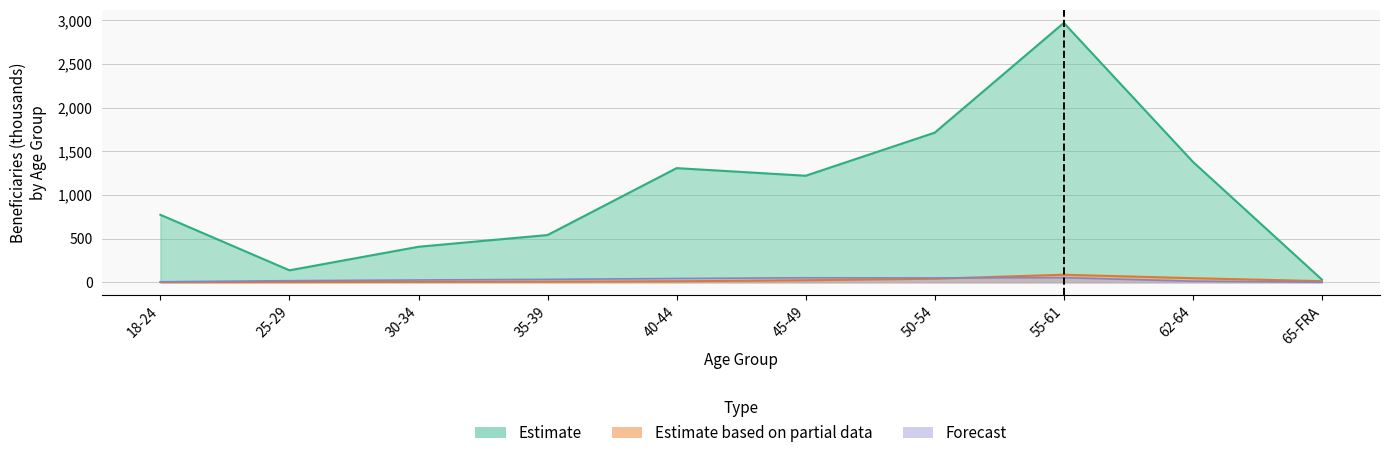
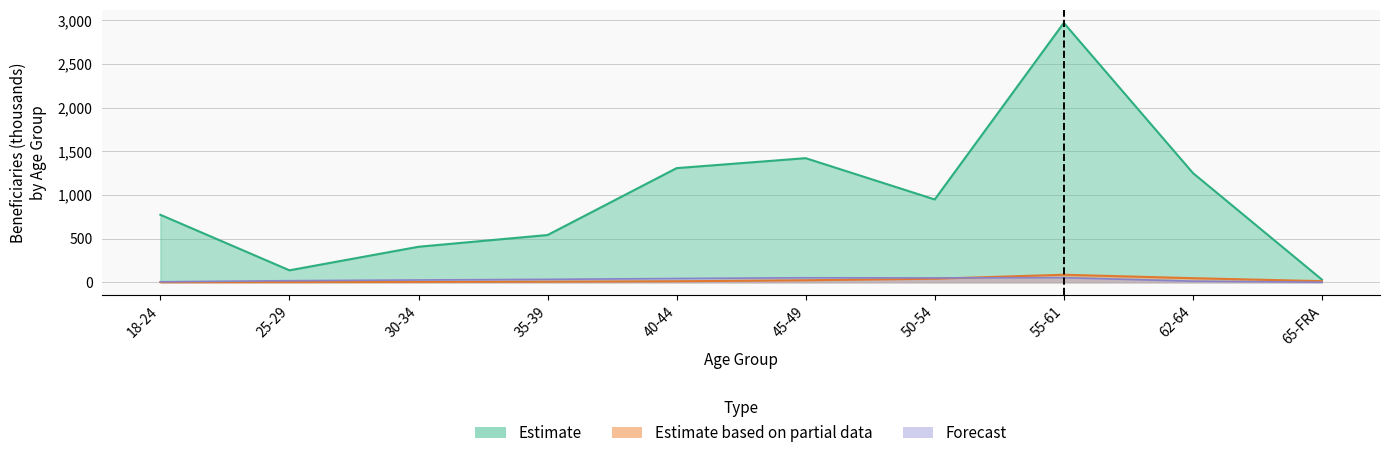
  {
    "Estimate": {
      "18-24": "800",
      "25-29": "100",
      "30-34": "400",
      "35-39": "500",
      "40-44": "1,300",
-     "45-49": "1,200",
-     "50-54": "1,700",
+     "45-49": "1,400",
+     "50-54": "900",
      "55-61": "3,000",
-     "62-64": "1,400"
+     "62-64": "1,300"
    },
    "Estimate based on partial data": {
      "40-44": "0",
      "55-61": "100",
      "62-64": "0"
    },
    "Forecast": {
      "40-44": "0",
      "55-61": "100",
      "62-64": "0"
    }
  }
